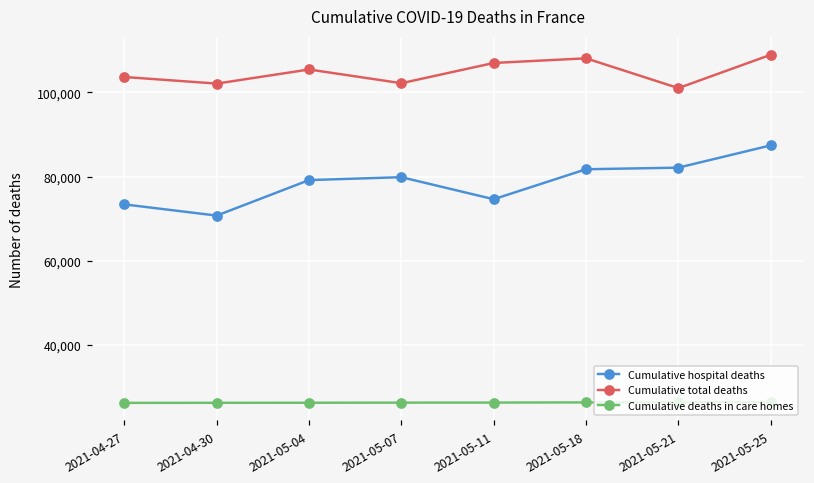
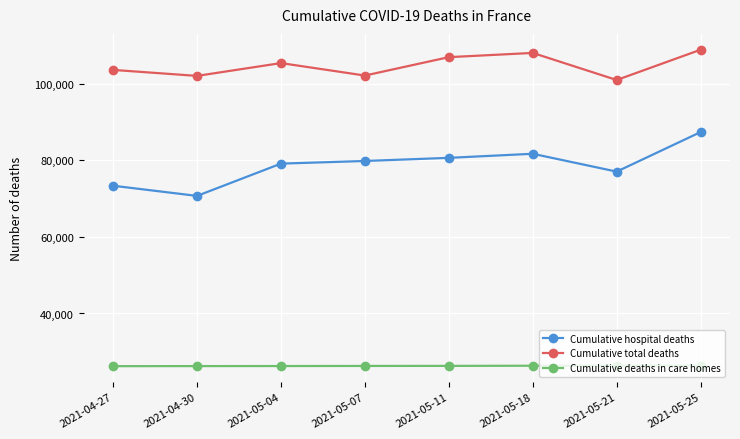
  {
    "Cumulative hospital deaths": {
      "2021-04-27": "73,000",
      "2021-04-30": "71,000",
      "2021-05-04": "79,000",
      "2021-05-07": "80,000",
-     "2021-05-11": "75,000",
+     "2021-05-11": "81,000",
      "2021-05-18": "82,000",
-     "2021-05-21": "82,000",
+     "2021-05-21": "77,000",
      "2021-05-25": "87,000"
    },
    "Cumulative total deaths": {
      "2021-04-27": "104,000",
      "2021-04-30": "102,000",
      "2021-05-04": "105,000",
      "2021-05-07": "102,000",
      "2021-05-11": "107,000",
      "2021-05-18": "108,000",
      "2021-05-21": "101,000",
      "2021-05-25": "109,000"
    },
    "Cumulative deaths in care homes": {
      "2021-04-27": "26,000",
      "2021-04-30": "26,000",
      "2021-05-04": "26,000",
      "2021-05-07": "26,000",
      "2021-05-11": "26,000",
      "2021-05-18": "26,000"
    }
  }
